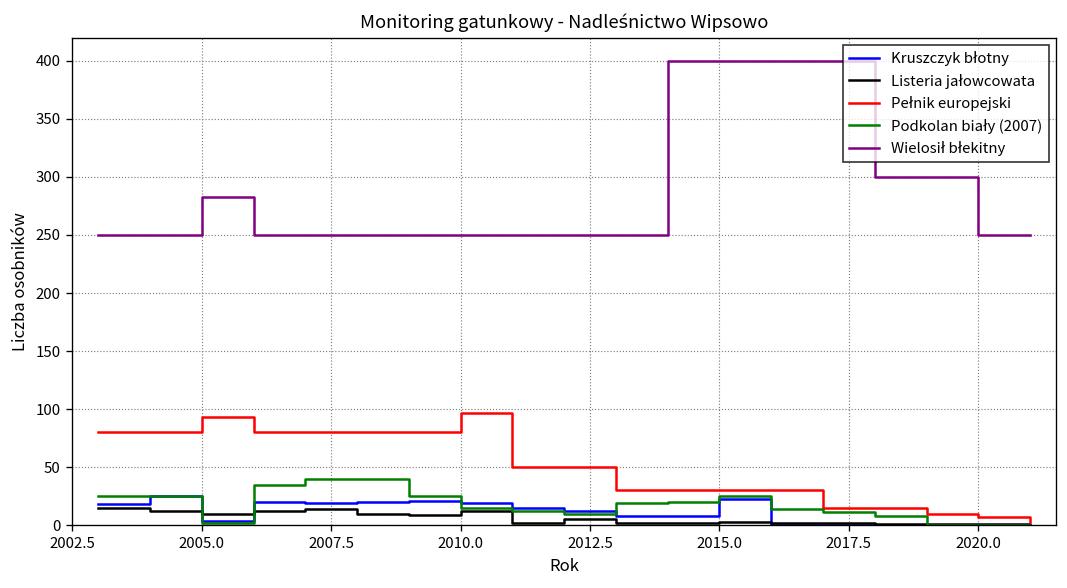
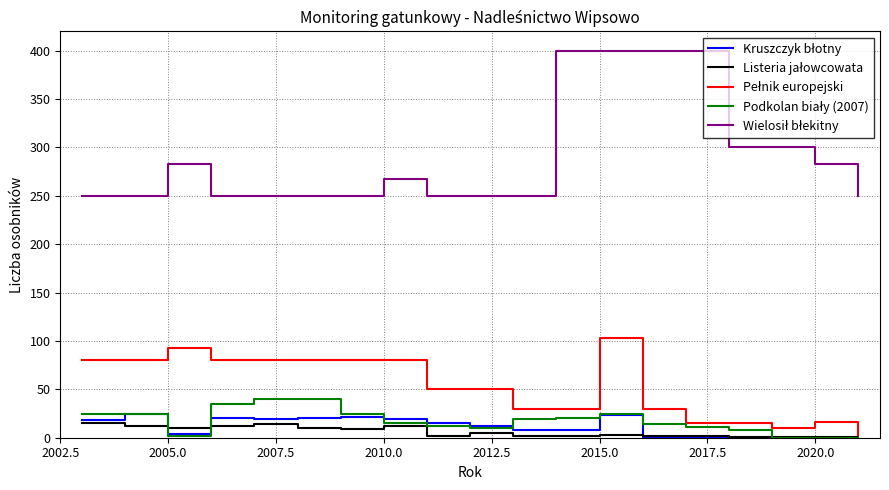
  {
    "Kruszczyk błotny": {
      "2010.0": 20
    },
    "Listeria jałowcowata": {
      "2005.0": 10,
      "2010.0": 10,
      "2015.0": 0
    },
    "Pełnik europejski": {
      "2005.0": 90,
-     "2010.0": 100,
-     "2015.0": 30,
-     "2020.0": 10
+     "2010.0": 80,
+     "2015.0": 100,
+     "2020.0": 20
    },
    "Podkolan biały (2007)": {
      "2010.0": 20
    },
    "Wielosił błekitny": {
      "2005.0": 280,
-     "2010.0": 250,
+     "2010.0": 270,
      "2015.0": 400,
-     "2020.0": 250
+     "2020.0": 280
    }
  }
